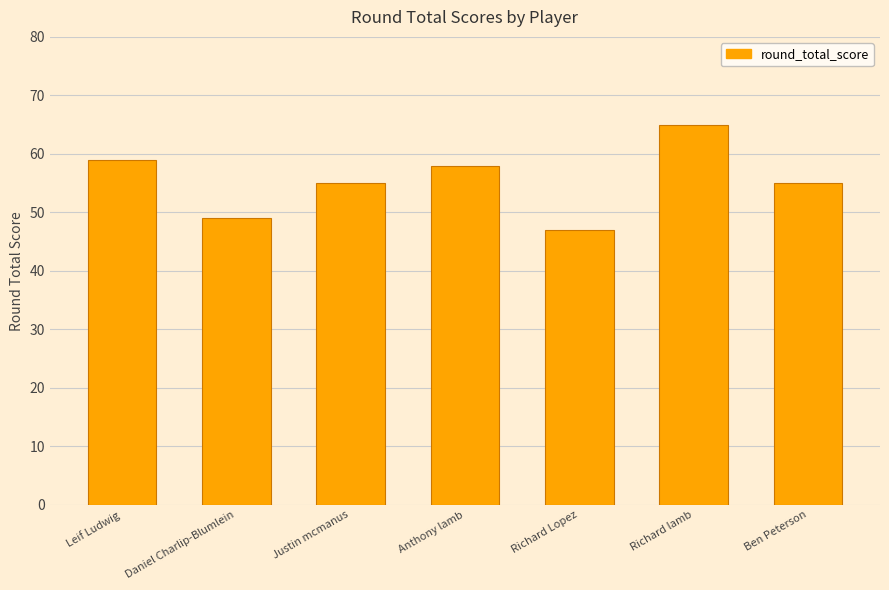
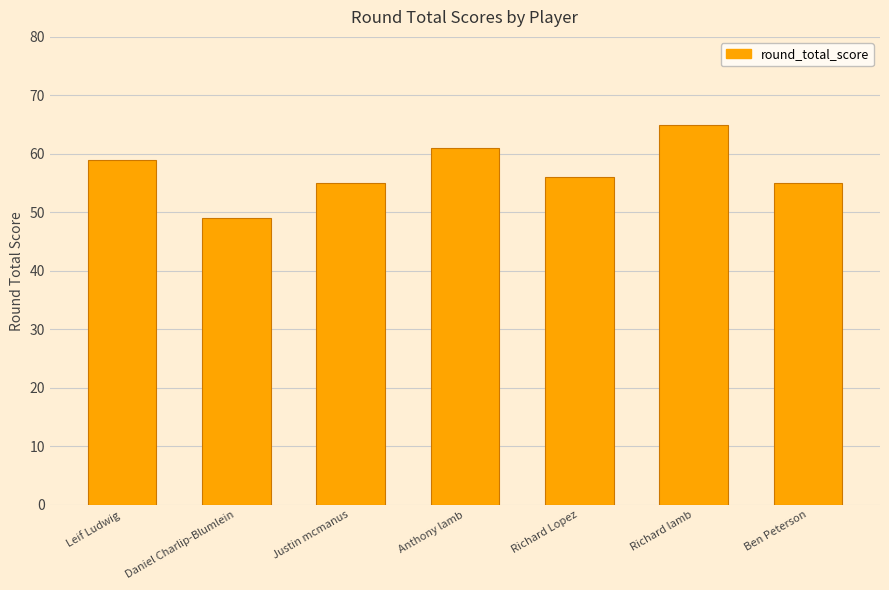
  {
    "Leif Ludwig": 59,
    "Daniel Charlip-Blumlein": 49,
    "Justin mcmanus": 55,
-   "Anthony lamb": 58,
-   "Richard Lopez": 47,
+   "Anthony lamb": 61,
+   "Richard Lopez": 56,
    "Richard lamb": 65,
    "Ben Peterson": 55
  }
